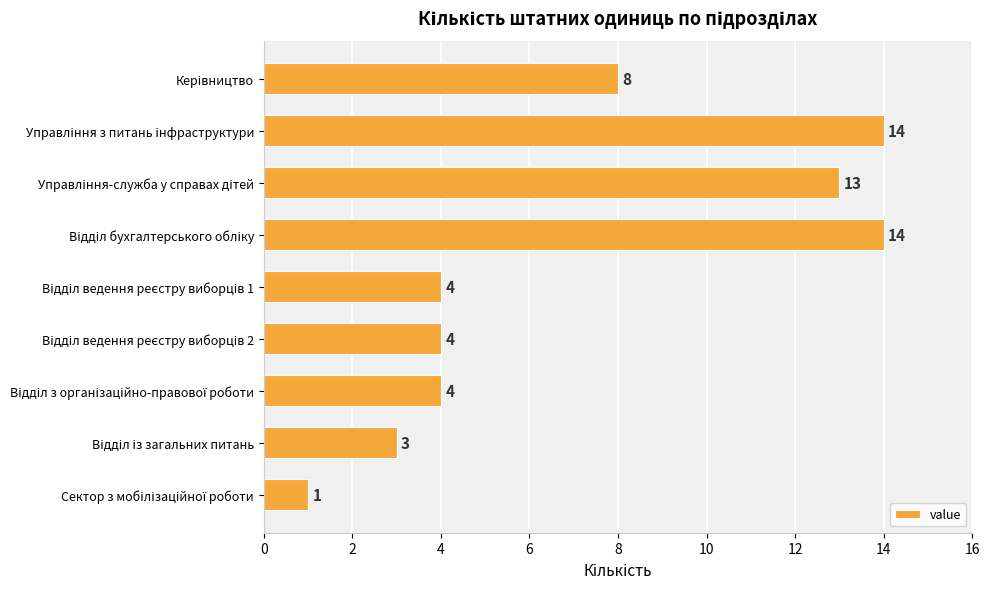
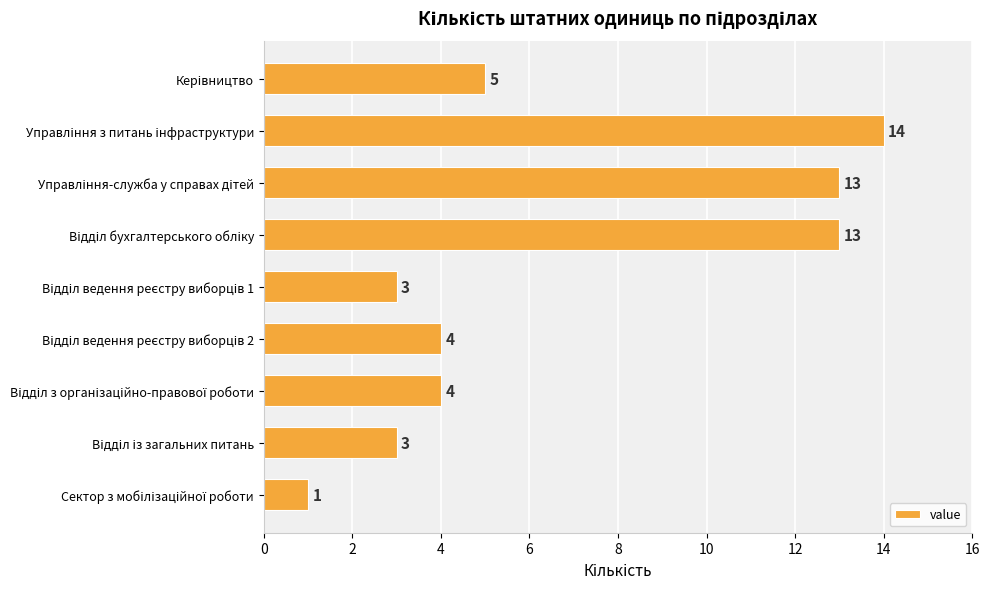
  {
-   "Керівництво": 8,
+   "Керівництво": 5,
    "Управління з питань інфраструктури": 14,
    "Управління-служба у справах дітей": 13,
-   "Відділ бухгалтерського обліку": 14,
-   "Відділ ведення реєстру виборців 1": 4,
+   "Відділ бухгалтерського обліку": 13,
+   "Відділ ведення реєстру виборців 1": 3,
    "Відділ ведення реєстру виборців 2": 4,
    "Відділ з організаційно-правової роботи": 4,
    "Відділ із загальних питань": 3,
    "Сектор з мобілізаційної роботи": 1
  }
